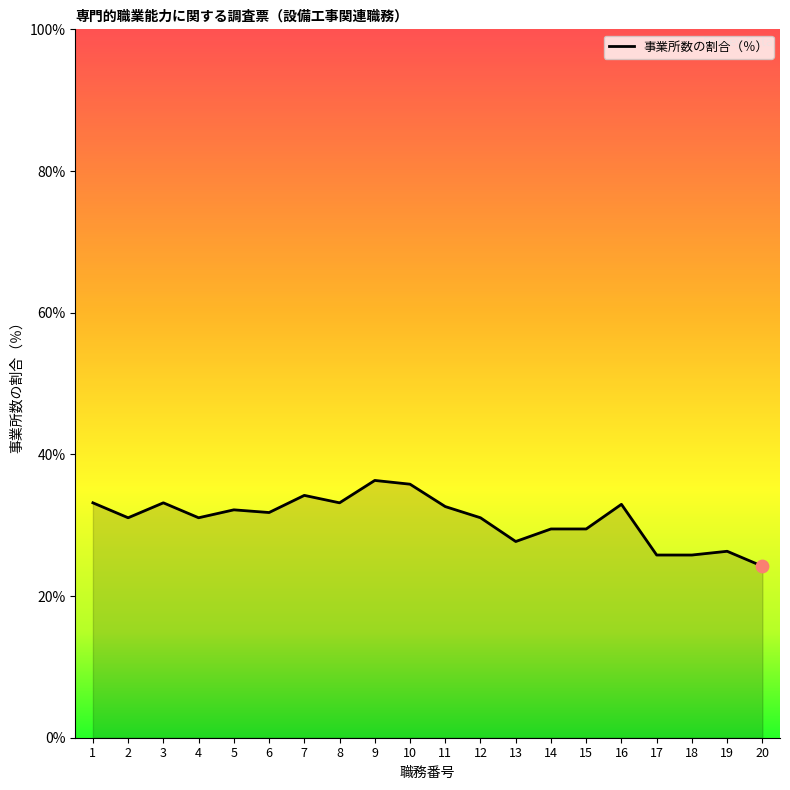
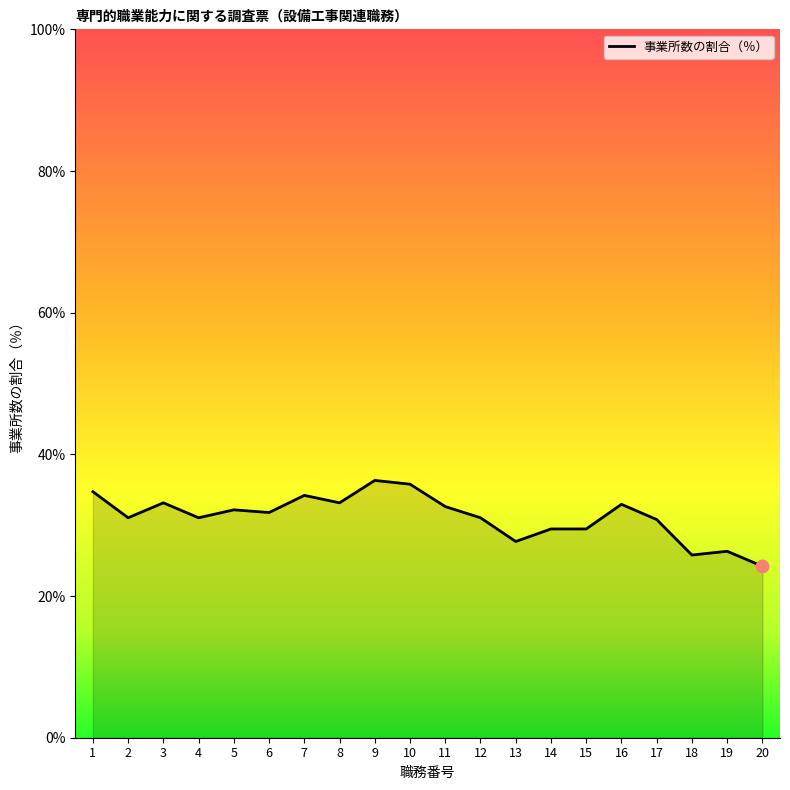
  {
    "事業所数の割合（％）": {
-     "1": "33%",
+     "1": "35%",
      "2": "31%",
      "3": "33%",
      "4": "31%",
      "5": "32%",
      "6": "32%",
      "7": "34%",
      "8": "33%",
      "9": "36%",
      "10": "36%",
      "11": "33%",
      "12": "31%",
      "13": "28%",
      "14": "29%",
      "15": "29%",
      "16": "33%",
-     "17": "26%",
+     "17": "31%",
      "18": "26%",
      "19": "26%"
    }
  }
